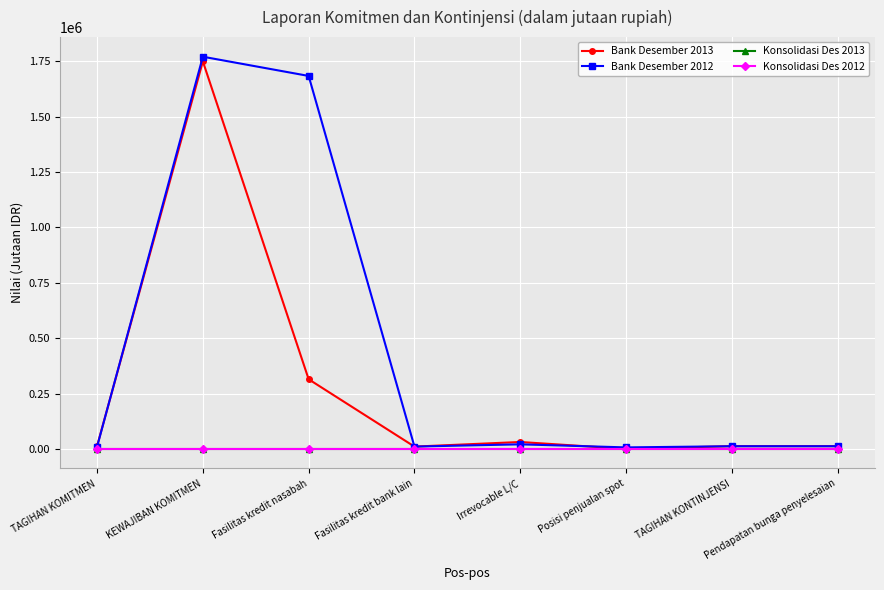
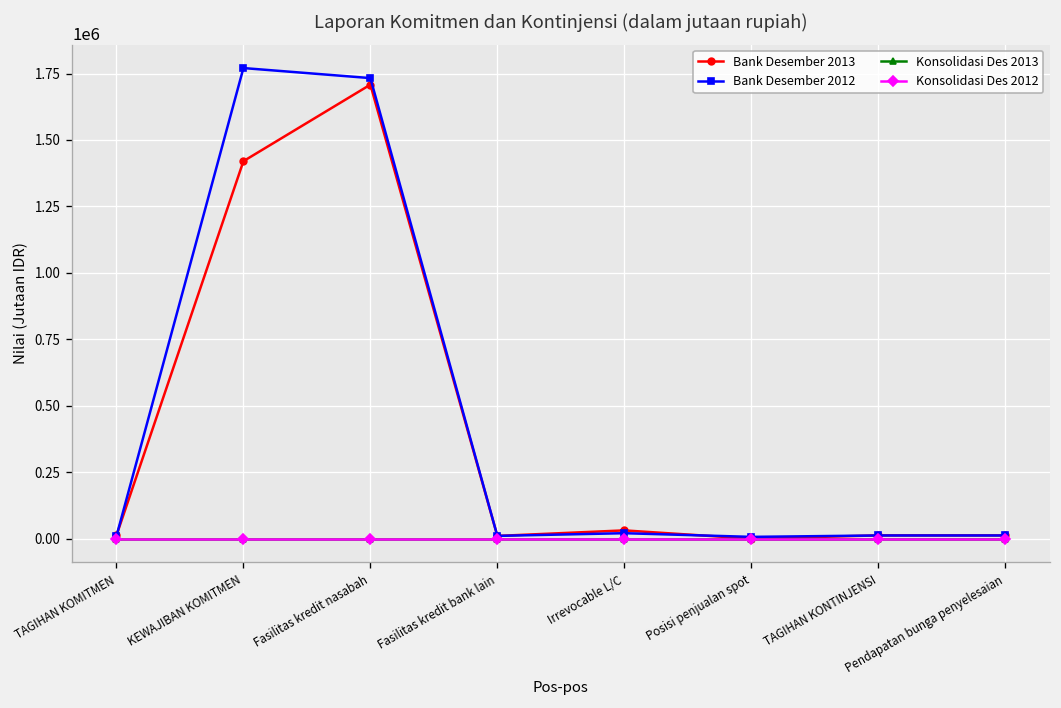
  {
    "Bank Desember 2013": {
-     "KEWAJIBAN KOMITMEN": 1750000,
-     "Fasilitas kredit nasabah": 310000
+     "KEWAJIBAN KOMITMEN": 1420000,
+     "Fasilitas kredit nasabah": 1710000
    },
    "Bank Desember 2012": {
      "KEWAJIBAN KOMITMEN": 1770000,
-     "Fasilitas kredit nasabah": 1680000
+     "Fasilitas kredit nasabah": 1730000
    },
    "Konsolidasi Des 2012": {
      "KEWAJIBAN KOMITMEN": 0,
      "Fasilitas kredit nasabah": 0,
      "Irrevocable L/C": 0,
      "TAGIHAN KONTINJENSI": 0,
      "Pendapatan bunga penyelesaian": 0
    }
  }
